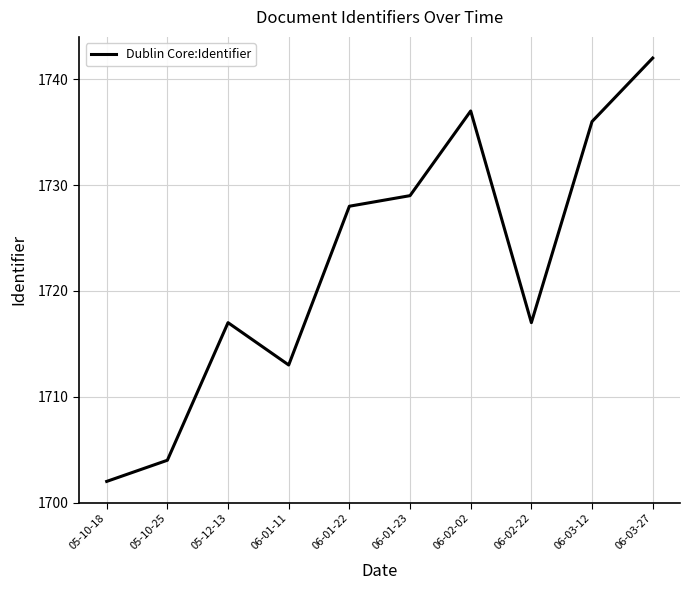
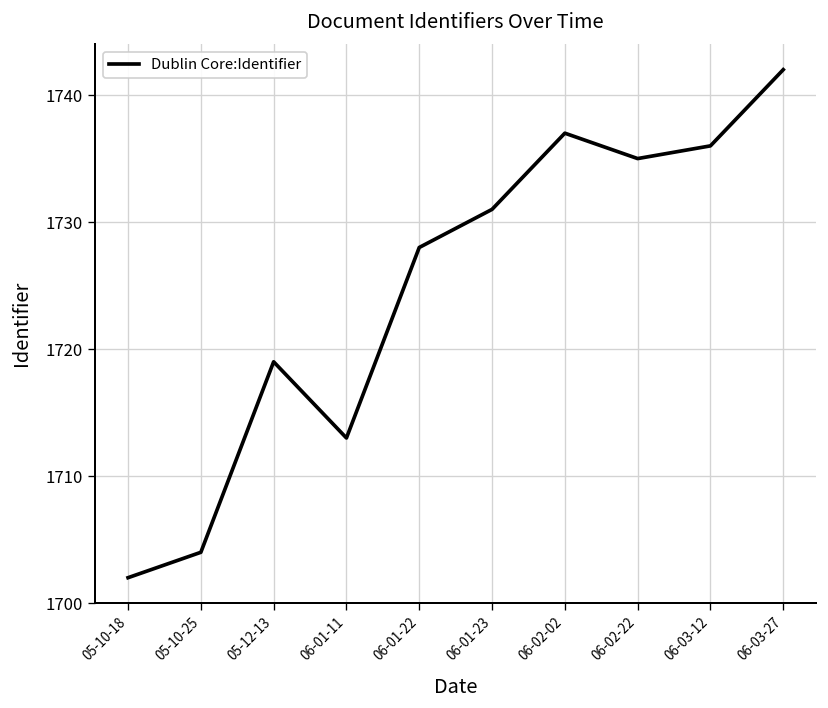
  {
    "05-10-18": 1702,
    "05-10-25": 1704,
-   "05-12-13": 1717,
+   "05-12-13": 1719,
    "06-01-11": 1713,
    "06-01-22": 1728,
-   "06-01-23": 1729,
+   "06-01-23": 1731,
    "06-02-02": 1737,
-   "06-02-22": 1717,
+   "06-02-22": 1735,
    "06-03-12": 1736,
    "06-03-27": 1742
  }
